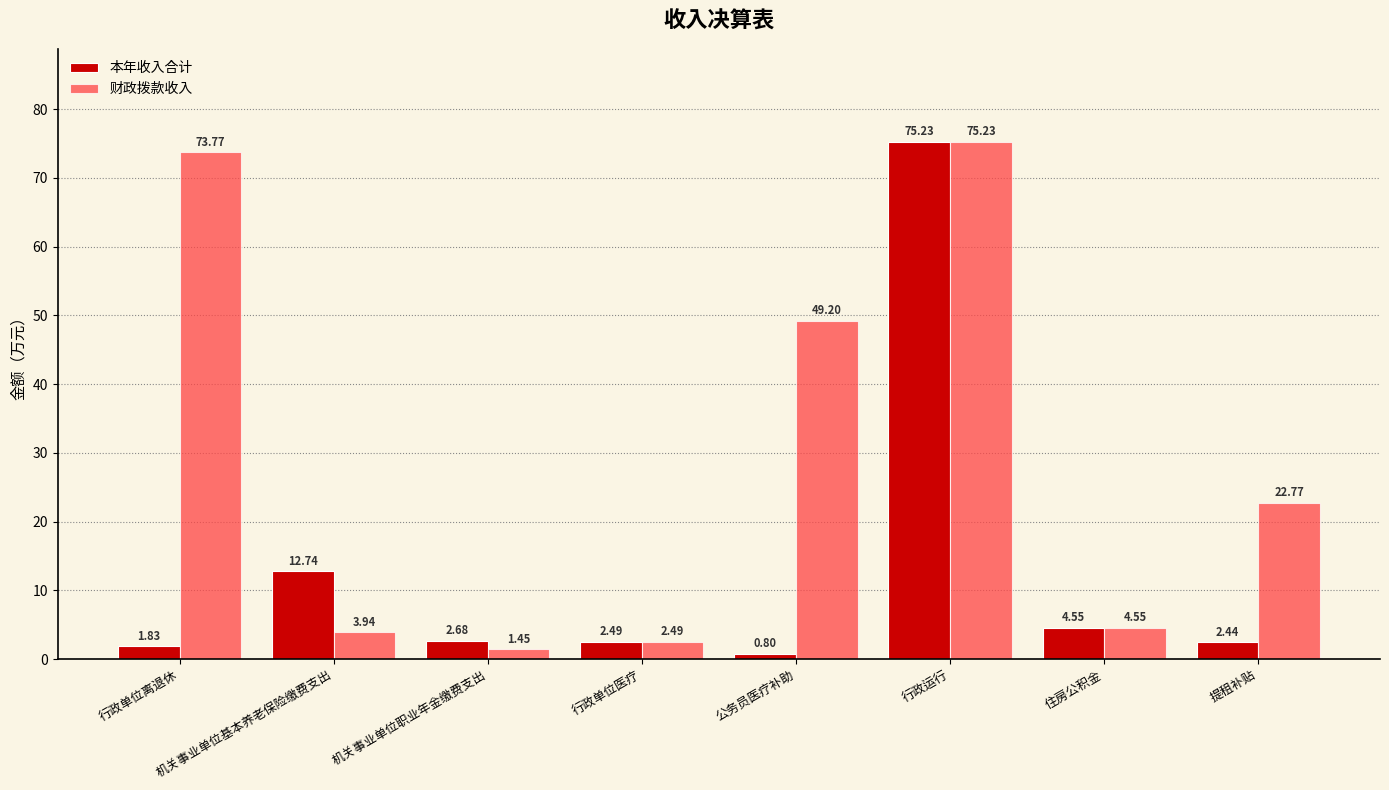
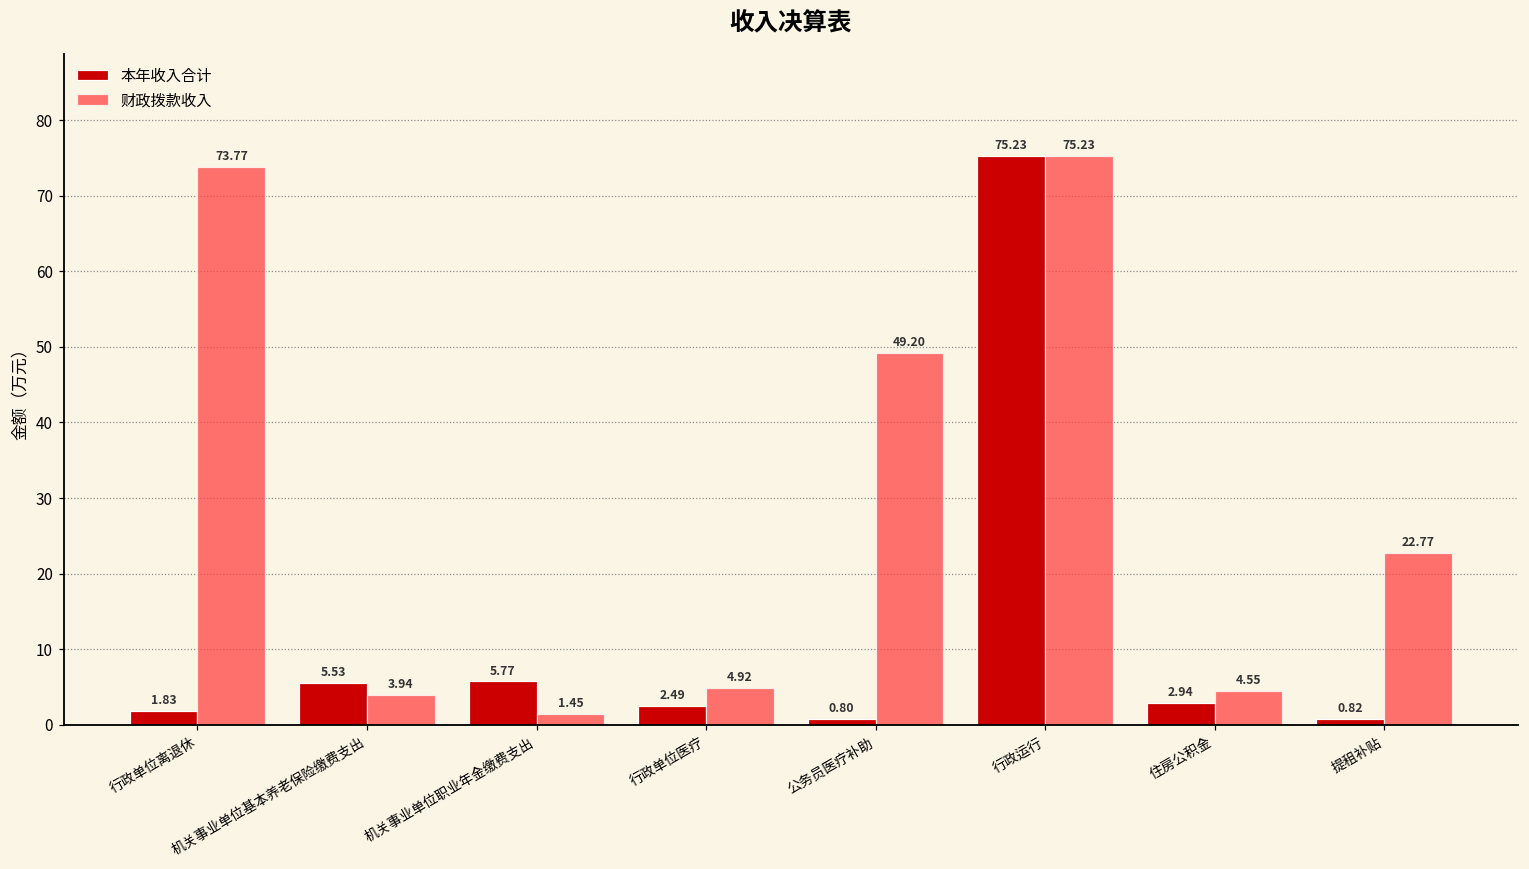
  {
    "本年收入合计": {
      "行政单位离退休": 1.83,
-     "机关事业单位基本养老保险缴费支出": 12.74,
-     "机关事业单位职业年金缴费支出": 2.68,
+     "机关事业单位基本养老保险缴费支出": 5.53,
+     "机关事业单位职业年金缴费支出": 5.77,
      "行政单位医疗": 2.49,
      "公务员医疗补助": 0.80,
      "行政运行": 75.23,
-     "住房公积金": 4.55,
-     "提租补贴": 2.44
+     "住房公积金": 2.94,
+     "提租补贴": 0.82
    },
    "财政拨款收入": {
      "行政单位离退休": 73.77,
      "机关事业单位基本养老保险缴费支出": 3.94,
      "机关事业单位职业年金缴费支出": 1.45,
-     "行政单位医疗": 2.49,
+     "行政单位医疗": 4.92,
      "公务员医疗补助": 49.20,
      "行政运行": 75.23,
      "住房公积金": 4.55,
      "提租补贴": 22.77
    }
  }
